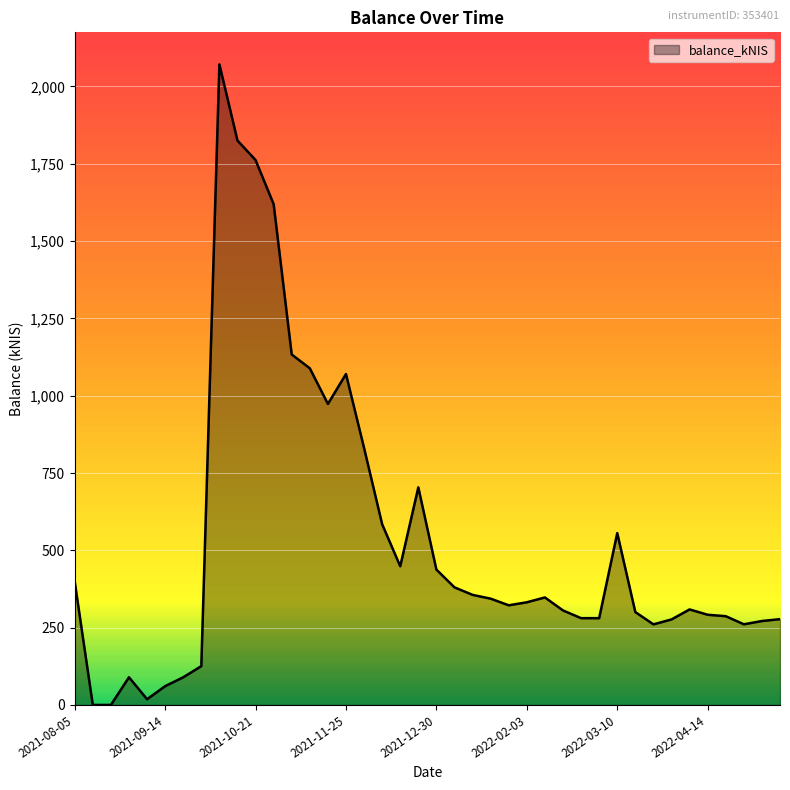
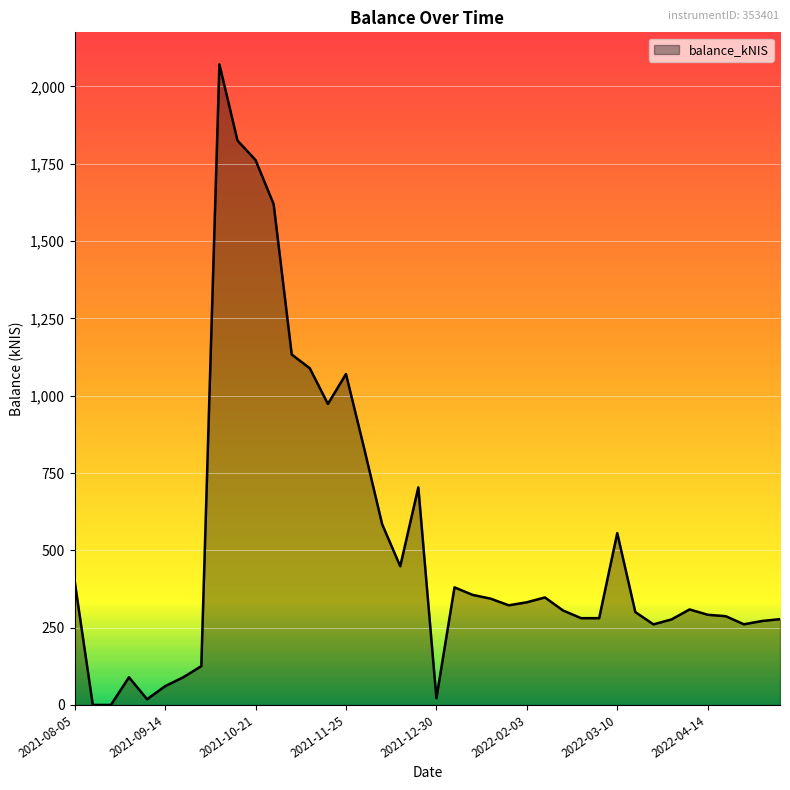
  {
    "2021-08-05": "400",
    "2021-09-14": "60",
    "2021-10-21": "1,760",
    "2021-11-25": "1,070",
-   "2021-12-30": "440",
+   "2021-12-30": "20",
    "2022-02-03": "330",
    "2022-03-10": "560",
    "2022-04-14": "290"
  }
